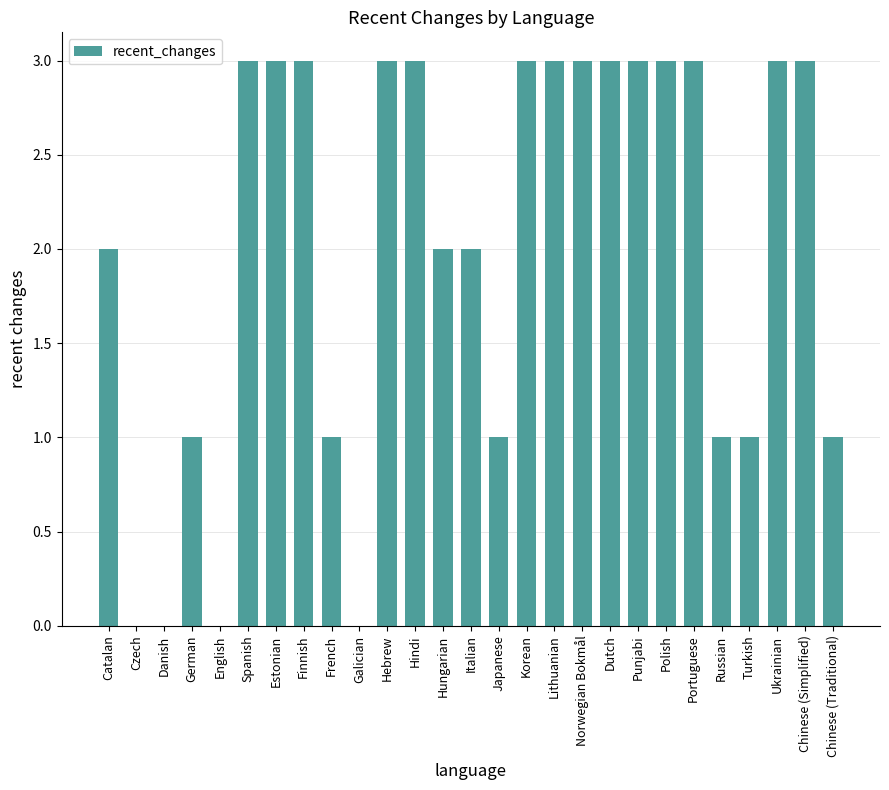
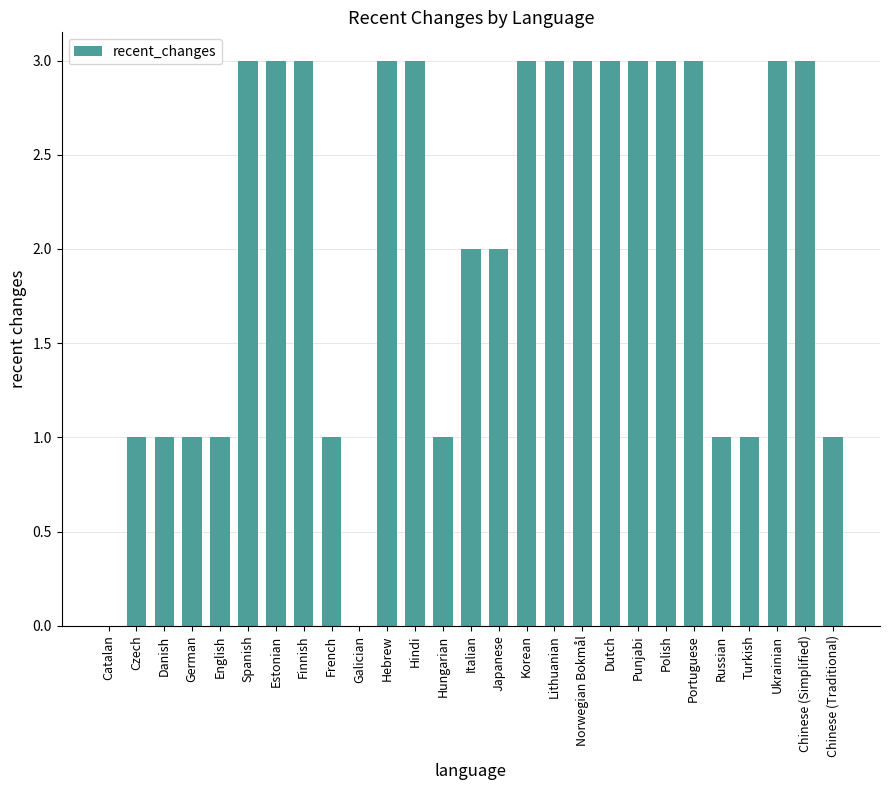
  {
-   "Catalan": 2,
-   "Czech": 0,
-   "Danish": 0,
+   "Catalan": 0,
+   "Czech": 1,
+   "Danish": 1,
    "German": 1,
-   "English": 0,
+   "English": 1,
    "Spanish": 3,
    "Estonian": 3,
    "Finnish": 3,
    "French": 1,
    "Galician": 0,
    "Hebrew": 3,
    "Hindi": 3,
-   "Hungarian": 2,
+   "Hungarian": 1,
    "Italian": 2,
-   "Japanese": 1,
+   "Japanese": 2,
    "Korean": 3,
    "Lithuanian": 3,
    "Norwegian Bokmål": 3,
    "Dutch": 3,
    "Punjabi": 3,
    "Polish": 3,
    "Portuguese": 3,
    "Russian": 1,
    "Turkish": 1,
    "Ukrainian": 3,
    "Chinese (Simplified)": 3,
    "Chinese (Traditional)": 1
  }
